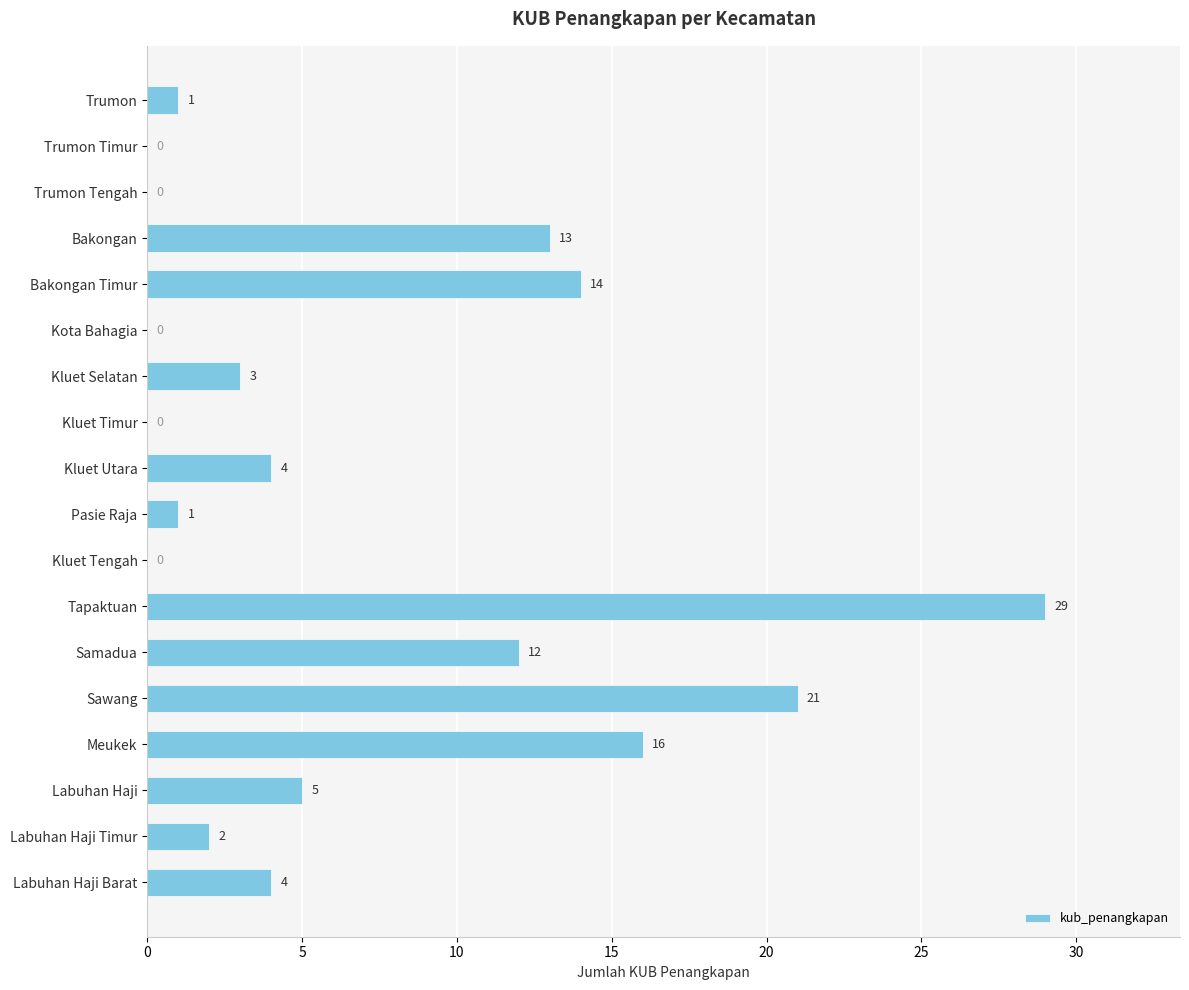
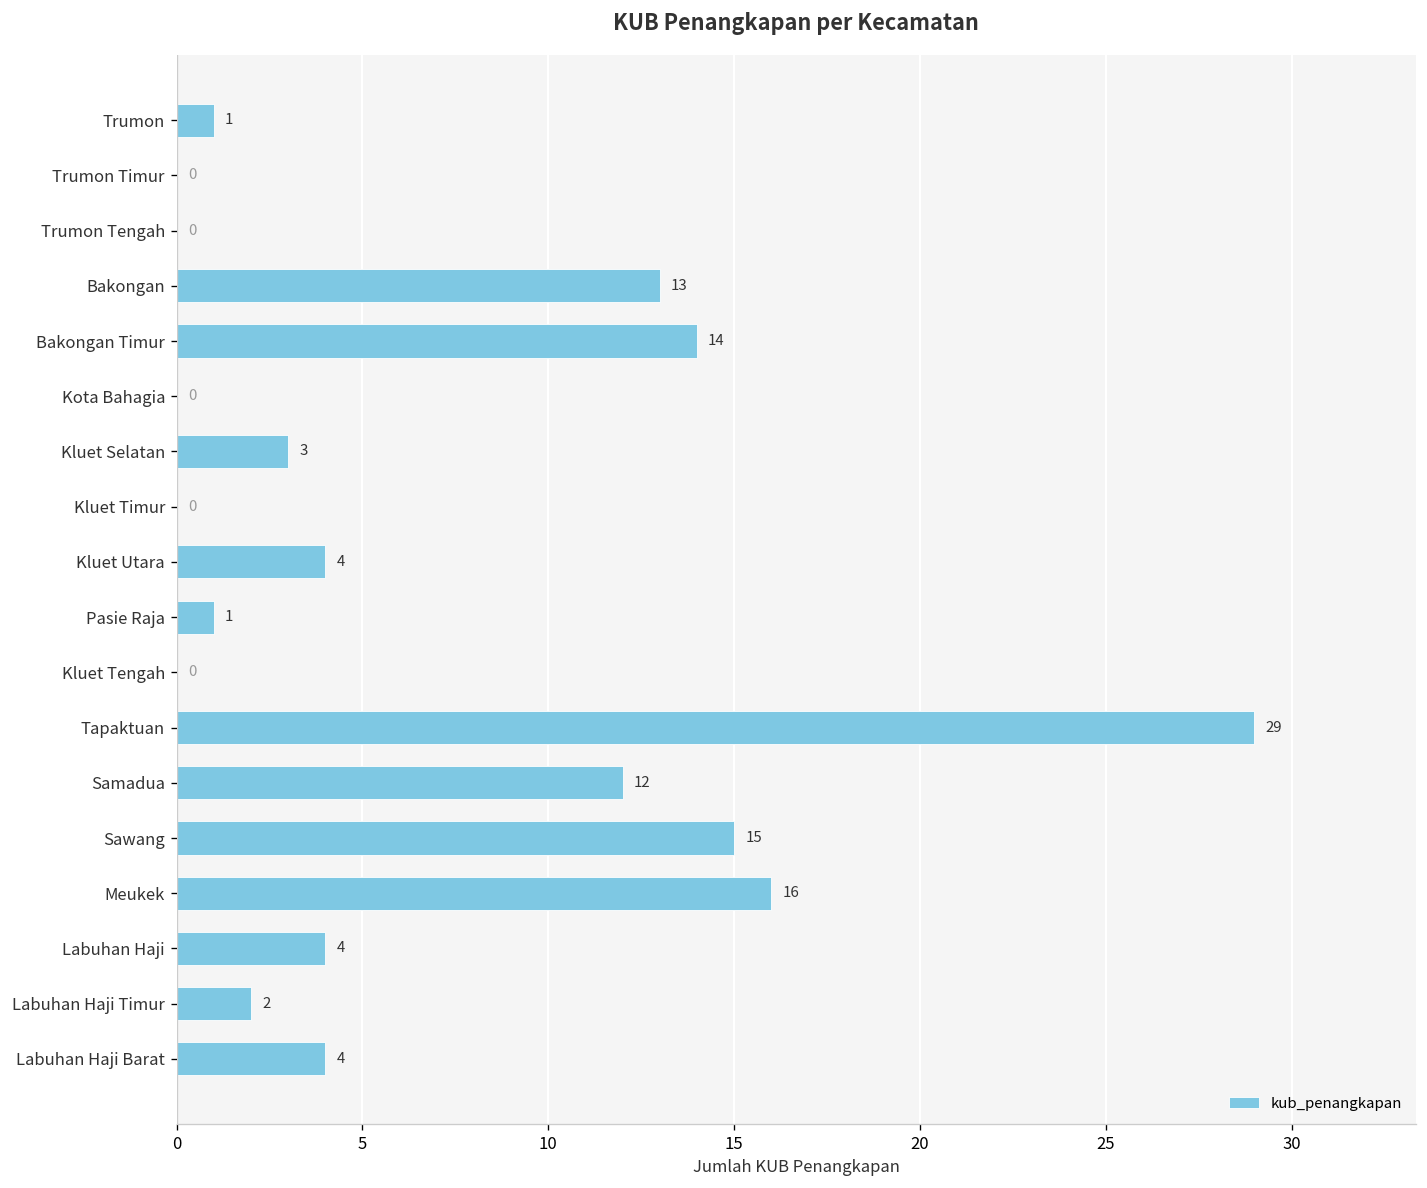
  {
    "Trumon": 1,
    "Trumon Timur": 0,
    "Trumon Tengah": 0,
    "Bakongan": 13,
    "Bakongan Timur": 14,
    "Kota Bahagia": 0,
    "Kluet Selatan": 3,
    "Kluet Timur": 0,
    "Kluet Utara": 4,
    "Pasie Raja": 1,
    "Kluet Tengah": 0,
    "Tapaktuan": 29,
    "Samadua": 12,
-   "Sawang": 21,
+   "Sawang": 15,
    "Meukek": 16,
-   "Labuhan Haji": 5,
+   "Labuhan Haji": 4,
    "Labuhan Haji Timur": 2,
    "Labuhan Haji Barat": 4
  }
